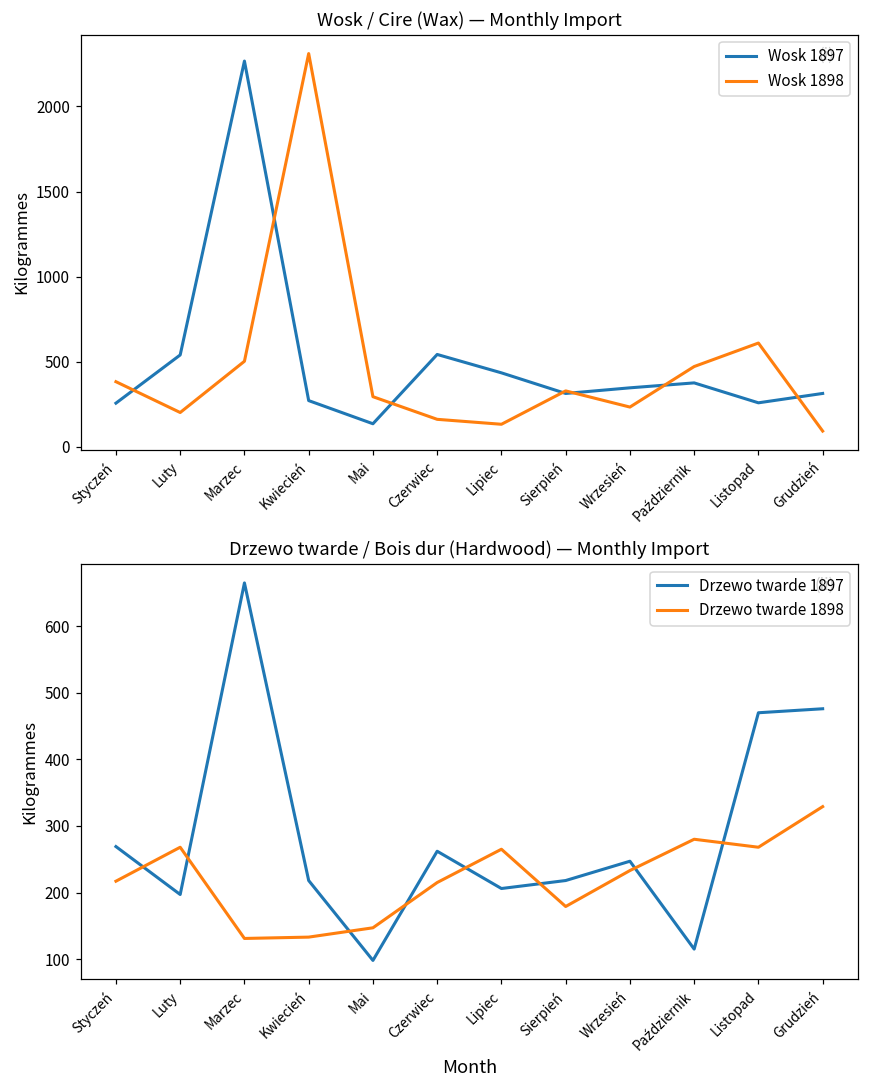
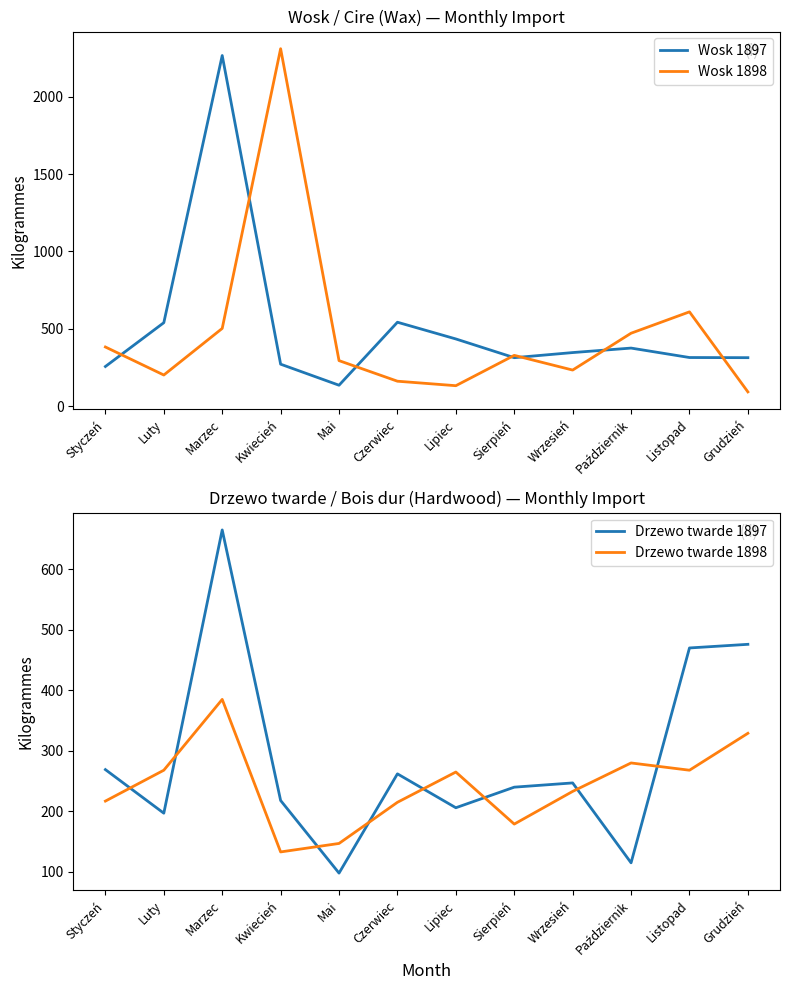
  {
    "Wosk / Cire (Wax) — Monthly Import": {
      "Wosk 1897": {
        "Styczeń": 260,
        "Luty": 540,
        "Marzec": 2270,
        "Kwiecień": 270,
        "Mai": 140,
        "Czerwiec": 540,
        "Lipiec": 440,
        "Wrzesień": 350,
        "Październik": 380,
-       "Listopad": 260,
+       "Listopad": 320,
        "Grudzień": 310
      },
      "Wosk 1898": {
        "Styczeń": 380,
        "Luty": 200,
        "Marzec": 500,
        "Kwiecień": 2310,
        "Mai": 300,
        "Czerwiec": 160,
        "Lipiec": 130,
        "Wrzesień": 230,
        "Październik": 470,
        "Listopad": 610,
        "Grudzień": 90
      }
    },
    "Drzewo twarde / Bois dur (Hardwood) — Monthly Import": {
      "Drzewo twarde 1897": {
        "Styczeń": 270,
        "Luty": 200,
        "Marzec": 670,
        "Kwiecień": 220,
        "Mai": 100,
        "Czerwiec": 260,
        "Lipiec": 210,
-       "Sierpień": 220,
+       "Sierpień": 240,
        "Wrzesień": 250,
        "Październik": 120,
        "Listopad": 470,
        "Grudzień": 480
      },
      "Drzewo twarde 1898": {
        "Styczeń": 220,
        "Luty": 270,
-       "Marzec": 130,
+       "Marzec": 390,
        "Kwiecień": 130,
        "Mai": 150,
        "Czerwiec": 220,
        "Lipiec": 270,
        "Sierpień": 180,
        "Wrzesień": 230,
        "Październik": 280,
        "Listopad": 270,
        "Grudzień": 330
      }
    }
  }
